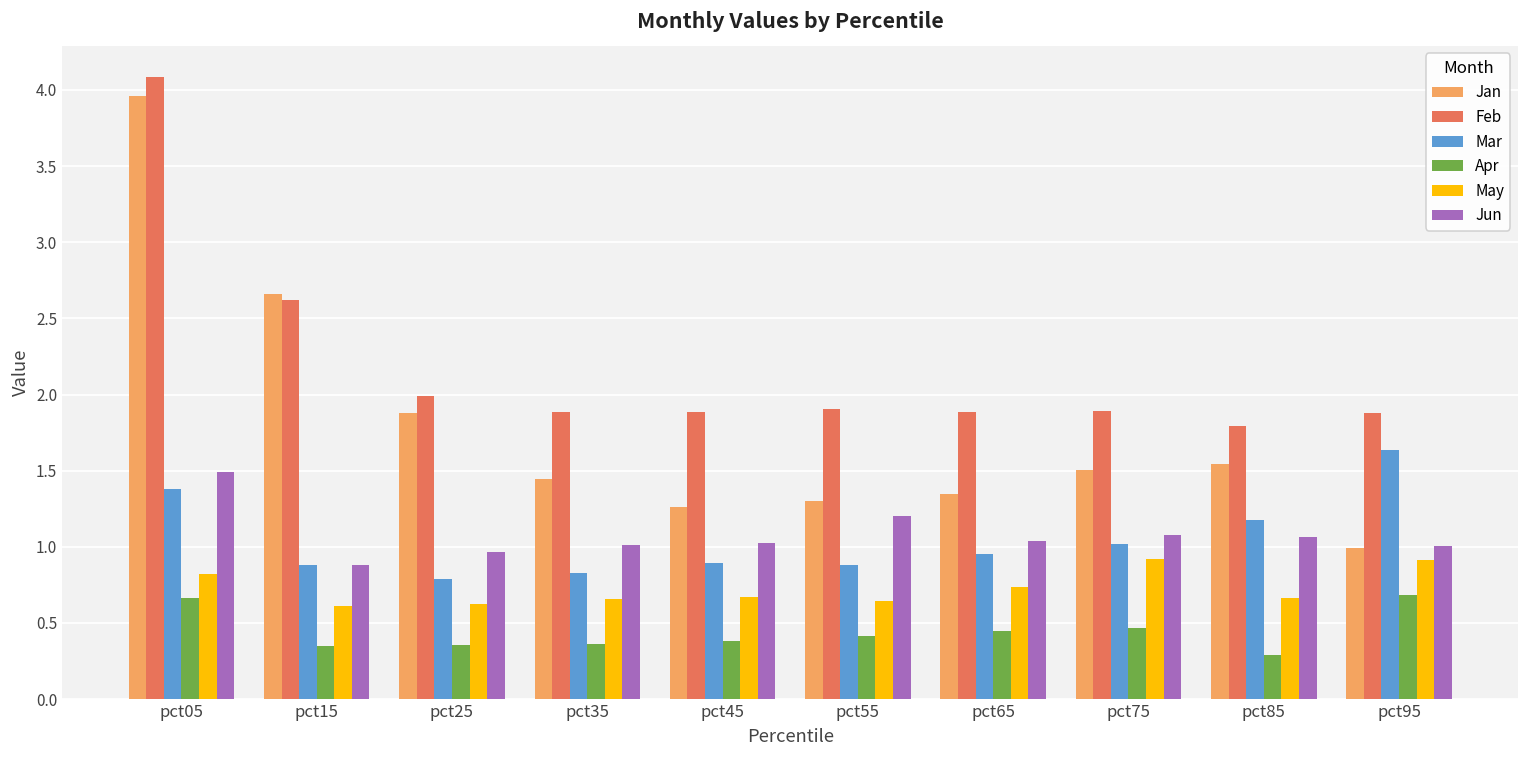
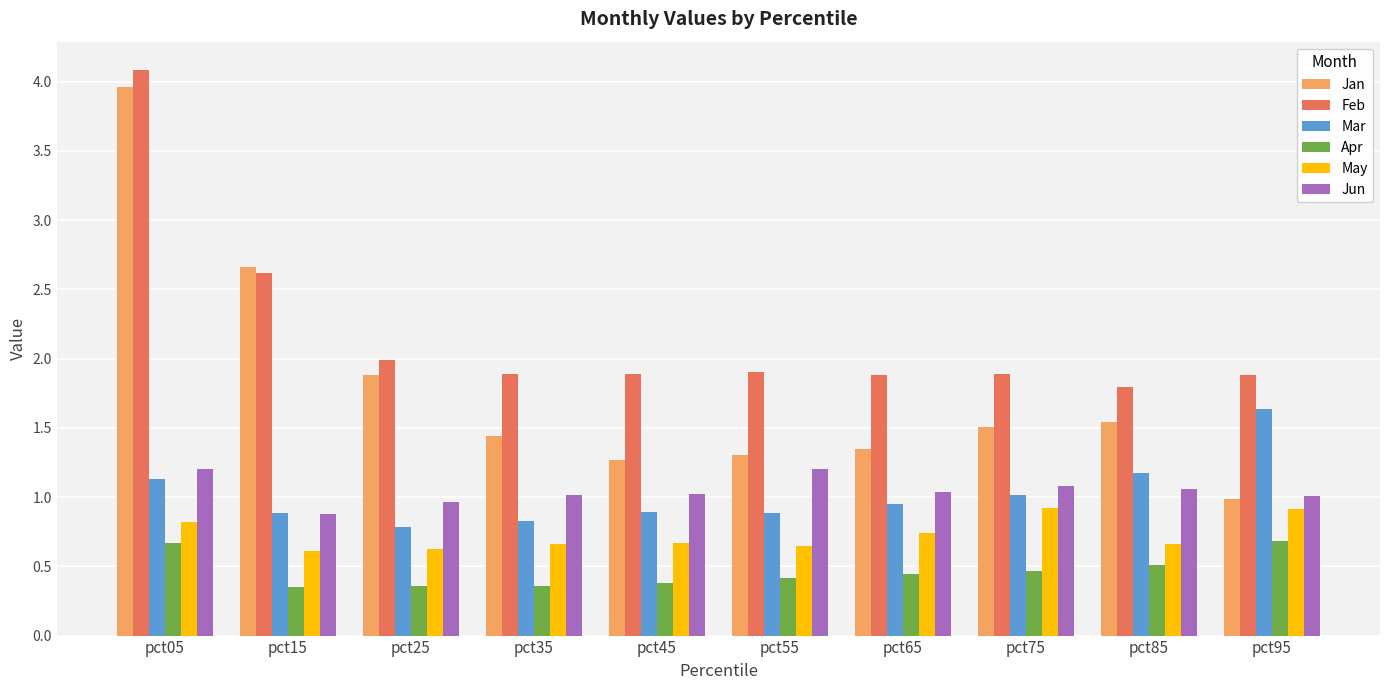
  {
    "Mar": {
-     "pct05": 1.38,
+     "pct05": 1.13,
      "pct15": 0.88,
      "pct25": 0.79,
      "pct35": 0.83,
      "pct45": 0.90,
      "pct55": 0.88,
      "pct65": 0.95,
      "pct75": 1.02,
      "pct85": 1.17,
      "pct95": 1.63
    },
    "Apr": {
      "pct05": 0.67,
      "pct15": 0.35,
      "pct25": 0.36,
      "pct35": 0.36,
      "pct45": 0.38,
      "pct55": 0.41,
      "pct65": 0.44,
      "pct75": 0.47,
-     "pct85": 0.29,
+     "pct85": 0.51,
      "pct95": 0.69
    },
    "May": {
      "pct05": 0.82,
      "pct15": 0.61,
      "pct25": 0.63,
      "pct35": 0.66,
      "pct45": 0.67,
      "pct55": 0.65,
      "pct65": 0.74,
      "pct75": 0.92,
      "pct85": 0.66,
      "pct95": 0.91
    },
    "Jun": {
-     "pct05": 1.49,
+     "pct05": 1.20,
      "pct15": 0.88,
      "pct25": 0.96,
      "pct35": 1.01,
      "pct45": 1.02,
      "pct55": 1.20,
      "pct65": 1.04,
      "pct75": 1.08,
      "pct85": 1.06,
      "pct95": 1.01
    }
  }
